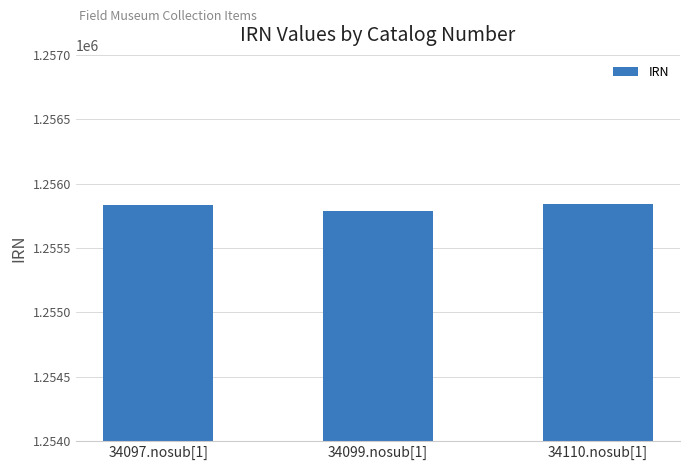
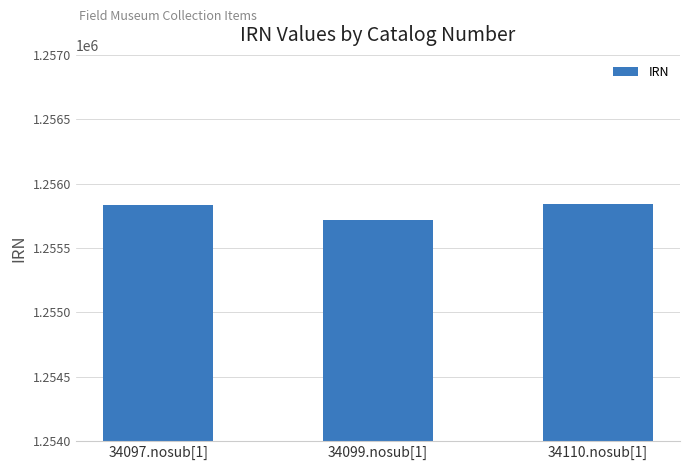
  {
    "34097.nosub[1]": 1255840,
-   "34099.nosub[1]": 1255790,
+   "34099.nosub[1]": 1255720,
    "34110.nosub[1]": 1255840
  }
